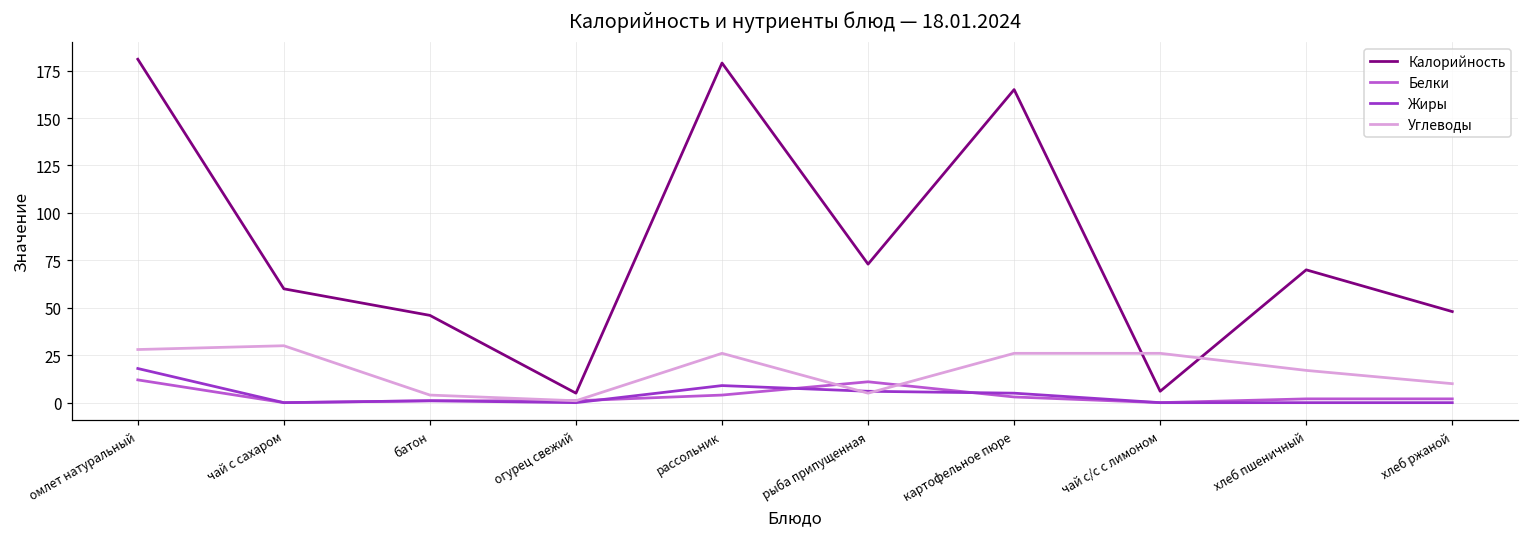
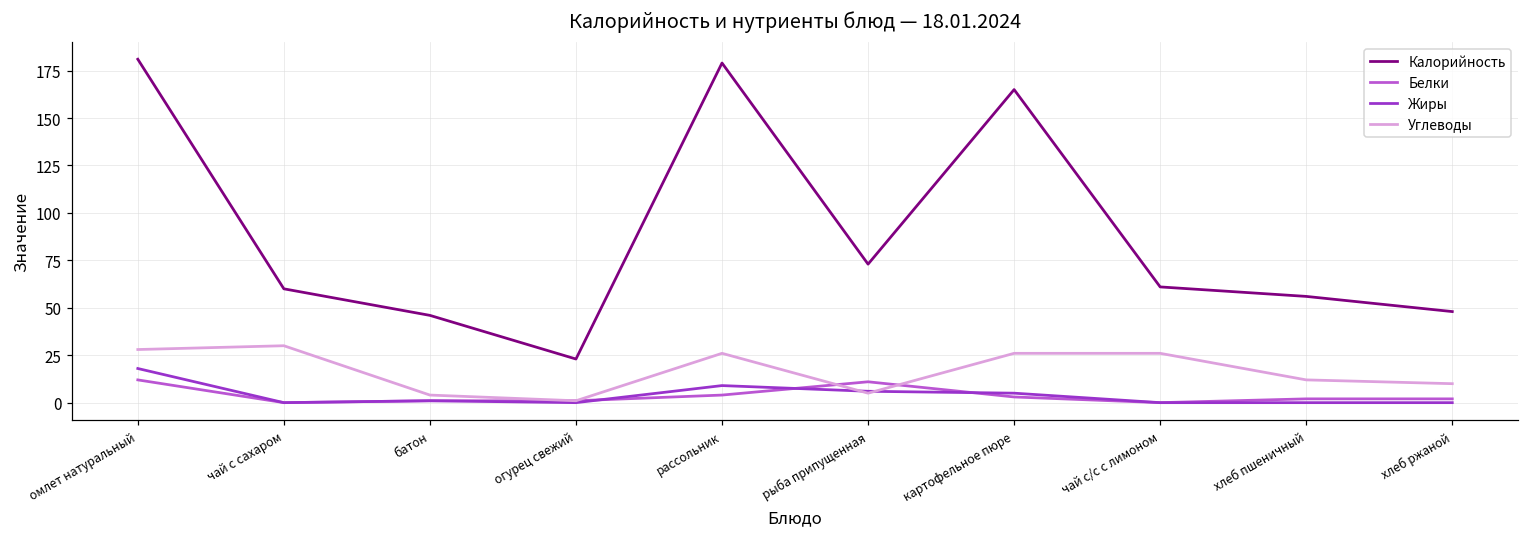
  {
    "Калорийность": {
      "омлет натуральный": 181,
      "чай с сахаром": 60,
      "батон": 46,
-     "огурец свежий": 5,
+     "огурец свежий": 23,
      "рассольник": 179,
      "рыба припущенная": 73,
      "картофельное пюре": 165,
-     "чай с/с с лимоном": 6,
-     "хлеб пшеничный": 70,
+     "чай с/с с лимоном": 61,
+     "хлеб пшеничный": 56,
      "хлеб ржаной": 48
    },
    "Углеводы": {
      "омлет натуральный": 28,
      "чай с сахаром": 30,
      "батон": 4,
      "рассольник": 26,
      "картофельное пюре": 26,
      "чай с/с с лимоном": 26,
-     "хлеб пшеничный": 17,
+     "хлеб пшеничный": 12,
      "хлеб ржаной": 10
    }
  }
